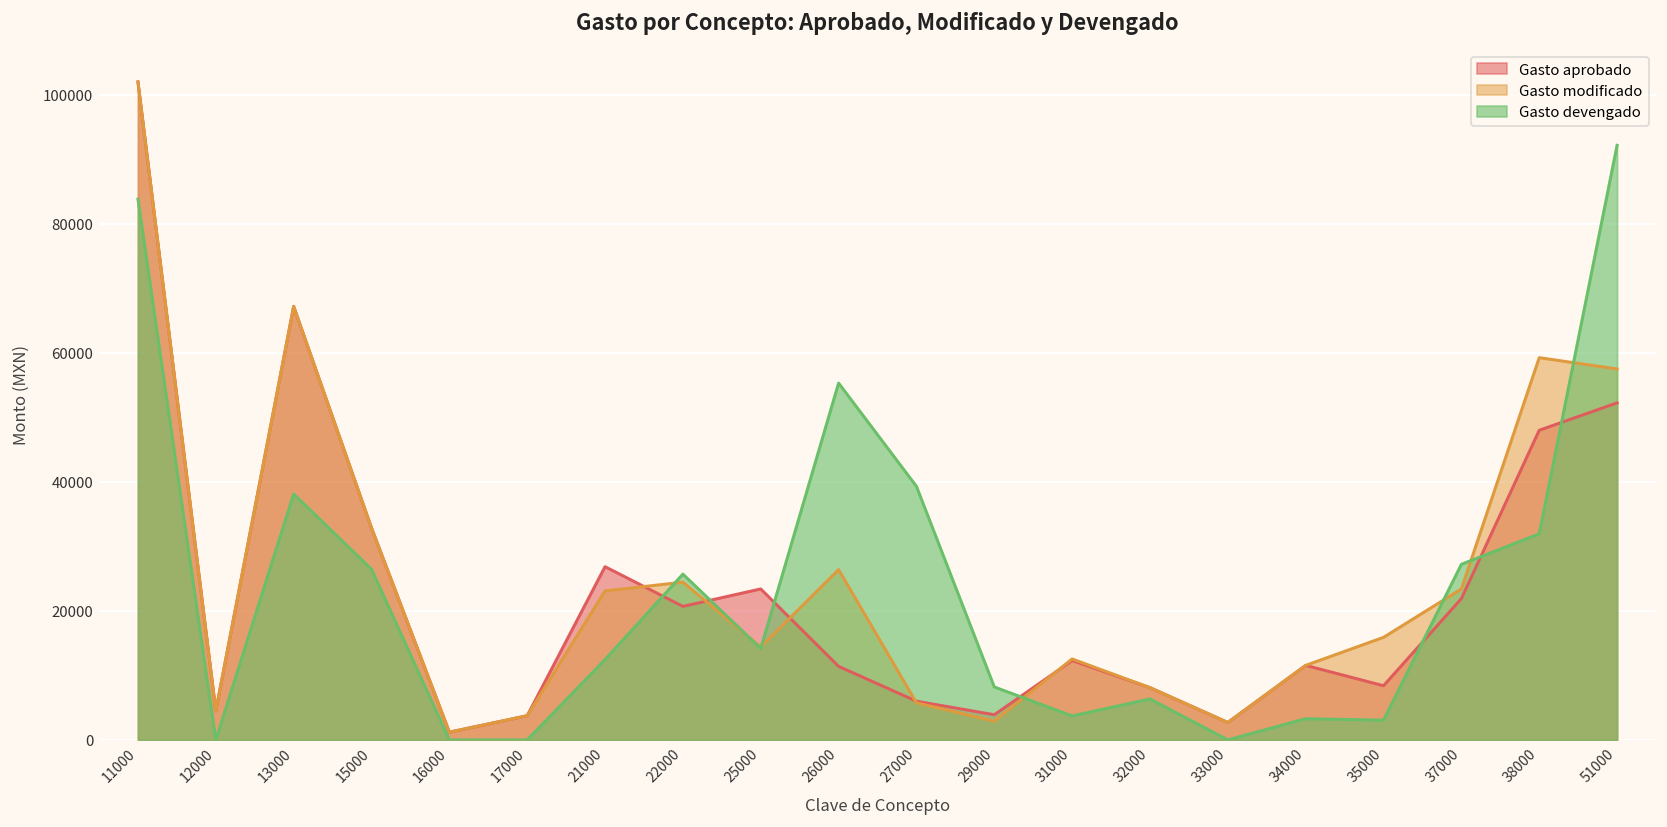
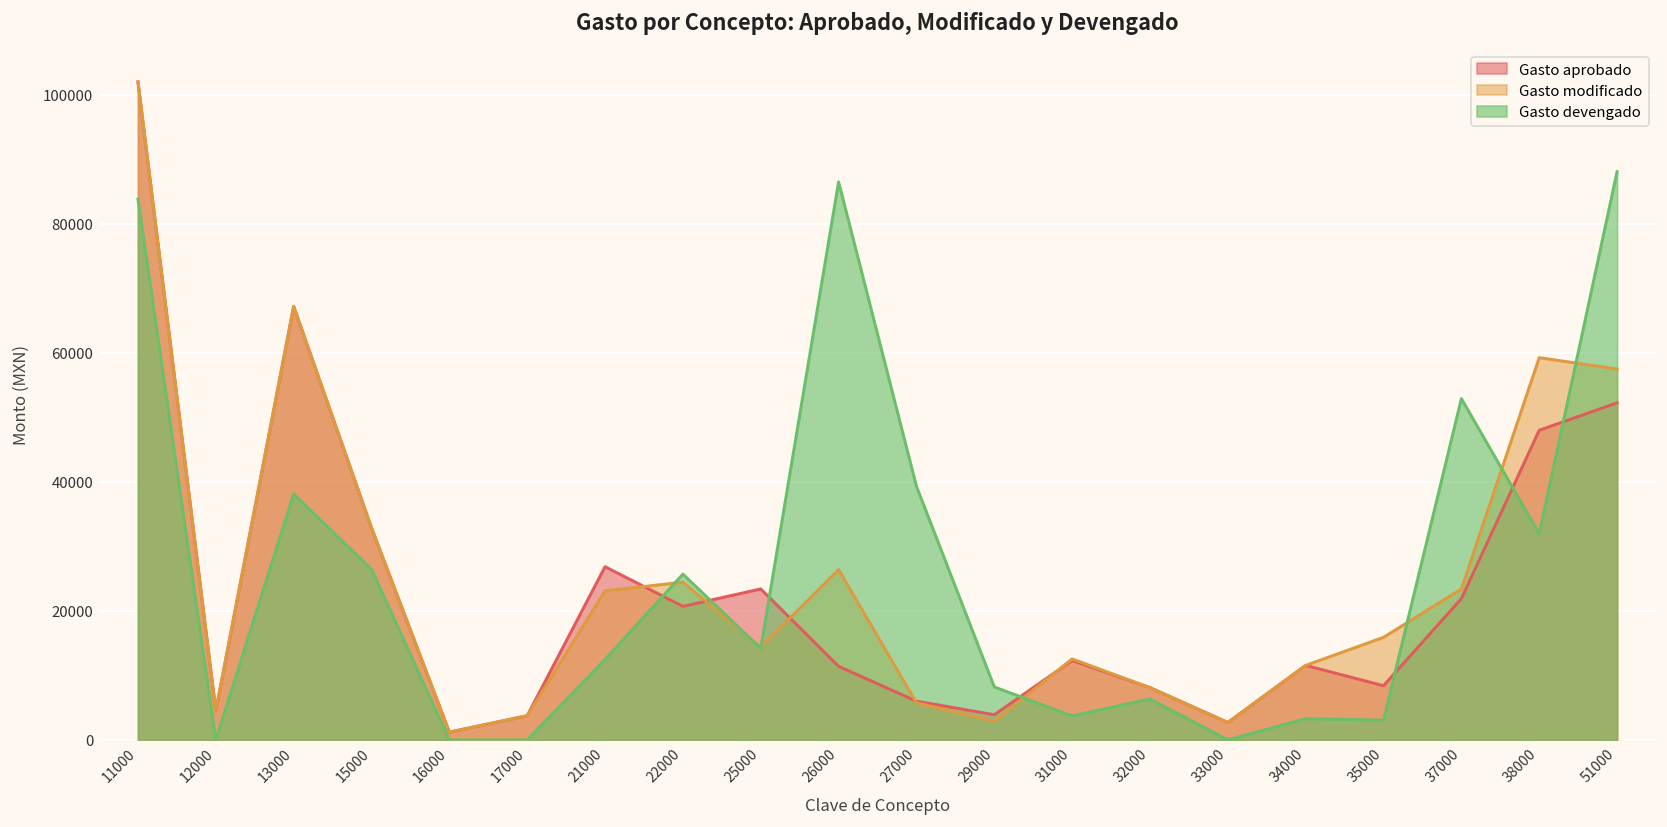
  {
    "Gasto devengado": {
      "11000": 84000,
      "12000": 0,
      "13000": 38000,
      "15000": 26000,
      "16000": 0,
      "17000": 0,
      "21000": 12000,
      "22000": 26000,
-     "26000": 55000,
+     "26000": 86000,
      "27000": 39000,
      "29000": 8000,
      "31000": 4000,
      "32000": 6000,
      "33000": 0,
      "34000": 3000,
      "35000": 3000,
-     "37000": 27000,
+     "37000": 53000,
      "38000": 32000,
-     "51000": 92000
+     "51000": 88000
    }
  }
